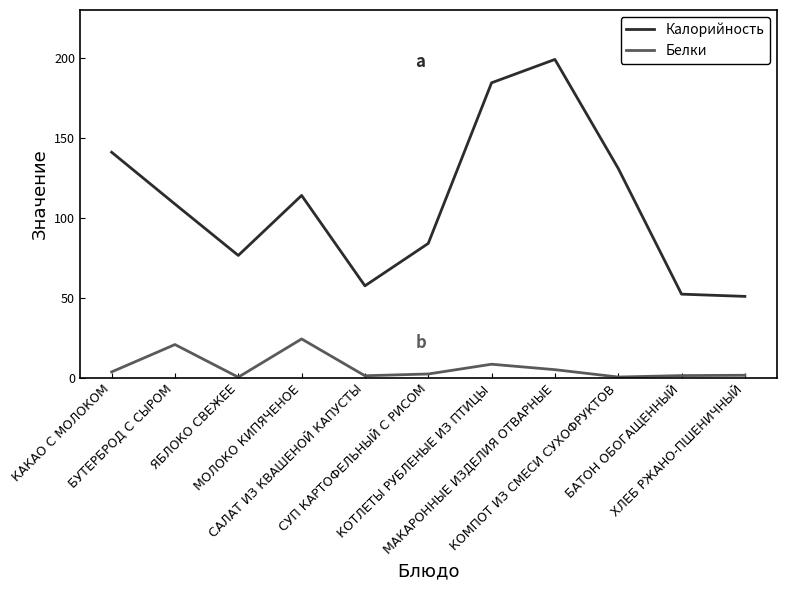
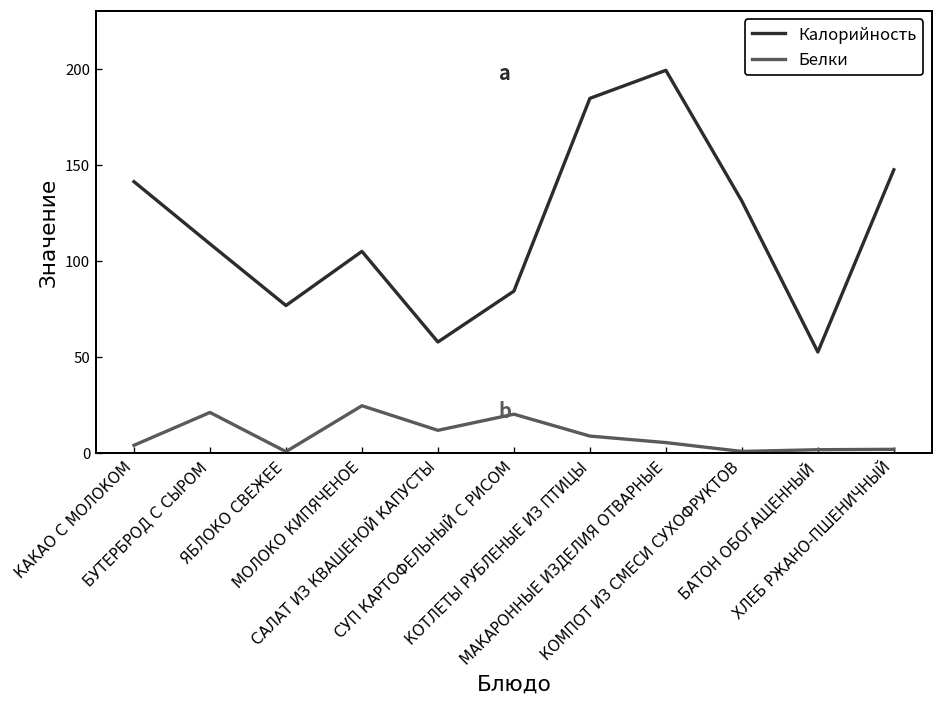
  {
    "Калорийность": {
      "КАКАО С МОЛОКОМ": 141,
      "БУТЕРБРОД С СЫРОМ": 109,
      "ЯБЛОКО СВЕЖЕЕ": 77,
-     "МОЛОКО КИПЯЧЕНОЕ": 114,
+     "МОЛОКО КИПЯЧЕНОЕ": 105,
      "САЛАТ ИЗ КВАШЕНОЙ КАПУСТЫ": 58,
      "СУП КАРТОФЕЛЬНЫЙ С РИСОМ": 84,
      "КОТЛЕТЫ РУБЛЕНЫЕ ИЗ ПТИЦЫ": 185,
      "МАКАРОННЫЕ ИЗДЕЛИЯ ОТВАРНЫЕ": 199,
      "КОМПОТ ИЗ СМЕСИ СУХОФРУКТОВ": 131,
      "БАТОН ОБОГАЩЕННЫЙ": 52,
-     "ХЛЕБ РЖАНО-ПШЕНИЧНЫЙ": 51
+     "ХЛЕБ РЖАНО-ПШЕНИЧНЫЙ": 147
    },
    "Белки": {
      "КАКАО С МОЛОКОМ": 4,
      "БУТЕРБРОД С СЫРОМ": 21,
      "ЯБЛОКО СВЕЖЕЕ": 1,
      "МОЛОКО КИПЯЧЕНОЕ": 24,
-     "САЛАТ ИЗ КВАШЕНОЙ КАПУСТЫ": 1,
-     "СУП КАРТОФЕЛЬНЫЙ С РИСОМ": 3,
+     "САЛАТ ИЗ КВАШЕНОЙ КАПУСТЫ": 12,
+     "СУП КАРТОФЕЛЬНЫЙ С РИСОМ": 20,
      "КОТЛЕТЫ РУБЛЕНЫЕ ИЗ ПТИЦЫ": 9,
      "МАКАРОННЫЕ ИЗДЕЛИЯ ОТВАРНЫЕ": 5,
      "КОМПОТ ИЗ СМЕСИ СУХОФРУКТОВ": 1,
      "БАТОН ОБОГАЩЕННЫЙ": 2,
      "ХЛЕБ РЖАНО-ПШЕНИЧНЫЙ": 2
    }
  }
